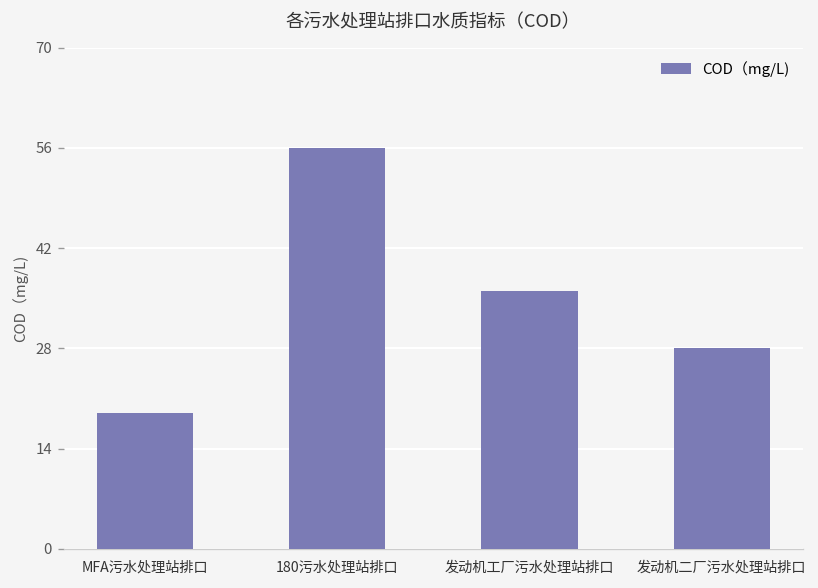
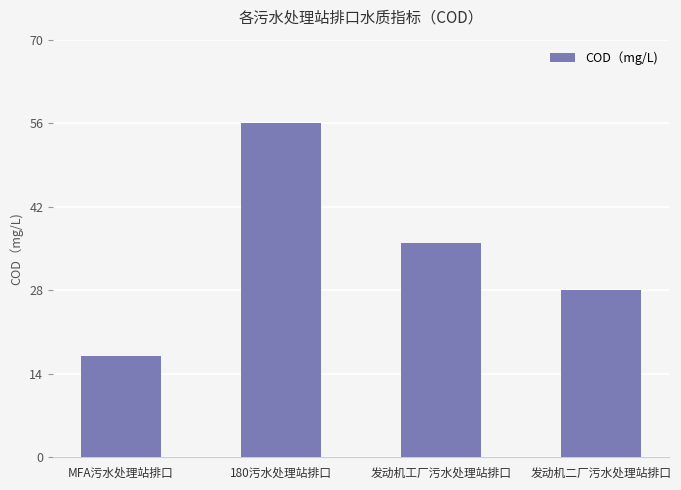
  {
-   "MFA污水处理站排口": 19,
+   "MFA污水处理站排口": 17,
    "180污水处理站排口": 56,
    "发动机工厂污水处理站排口": 36,
    "发动机二厂污水处理站排口": 28
  }
